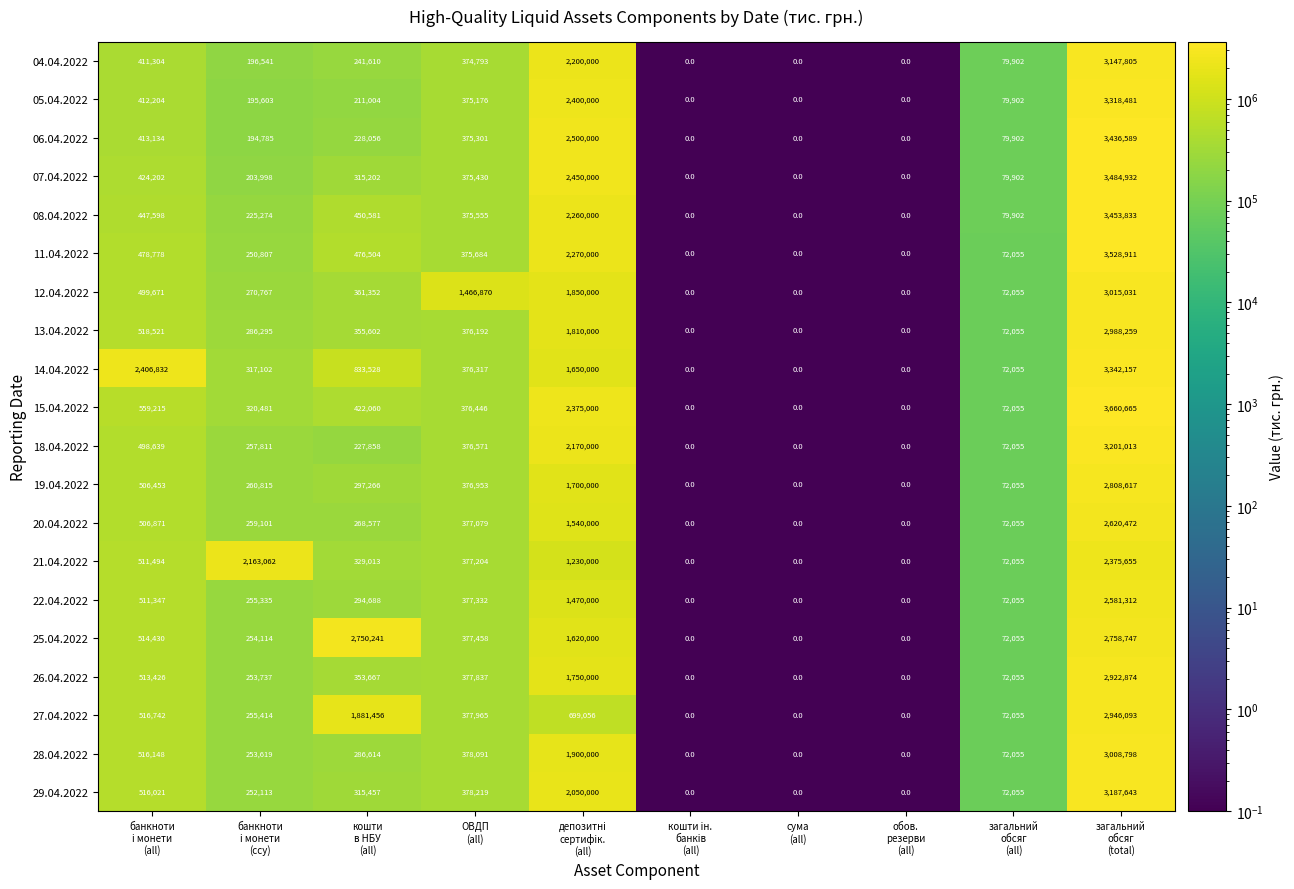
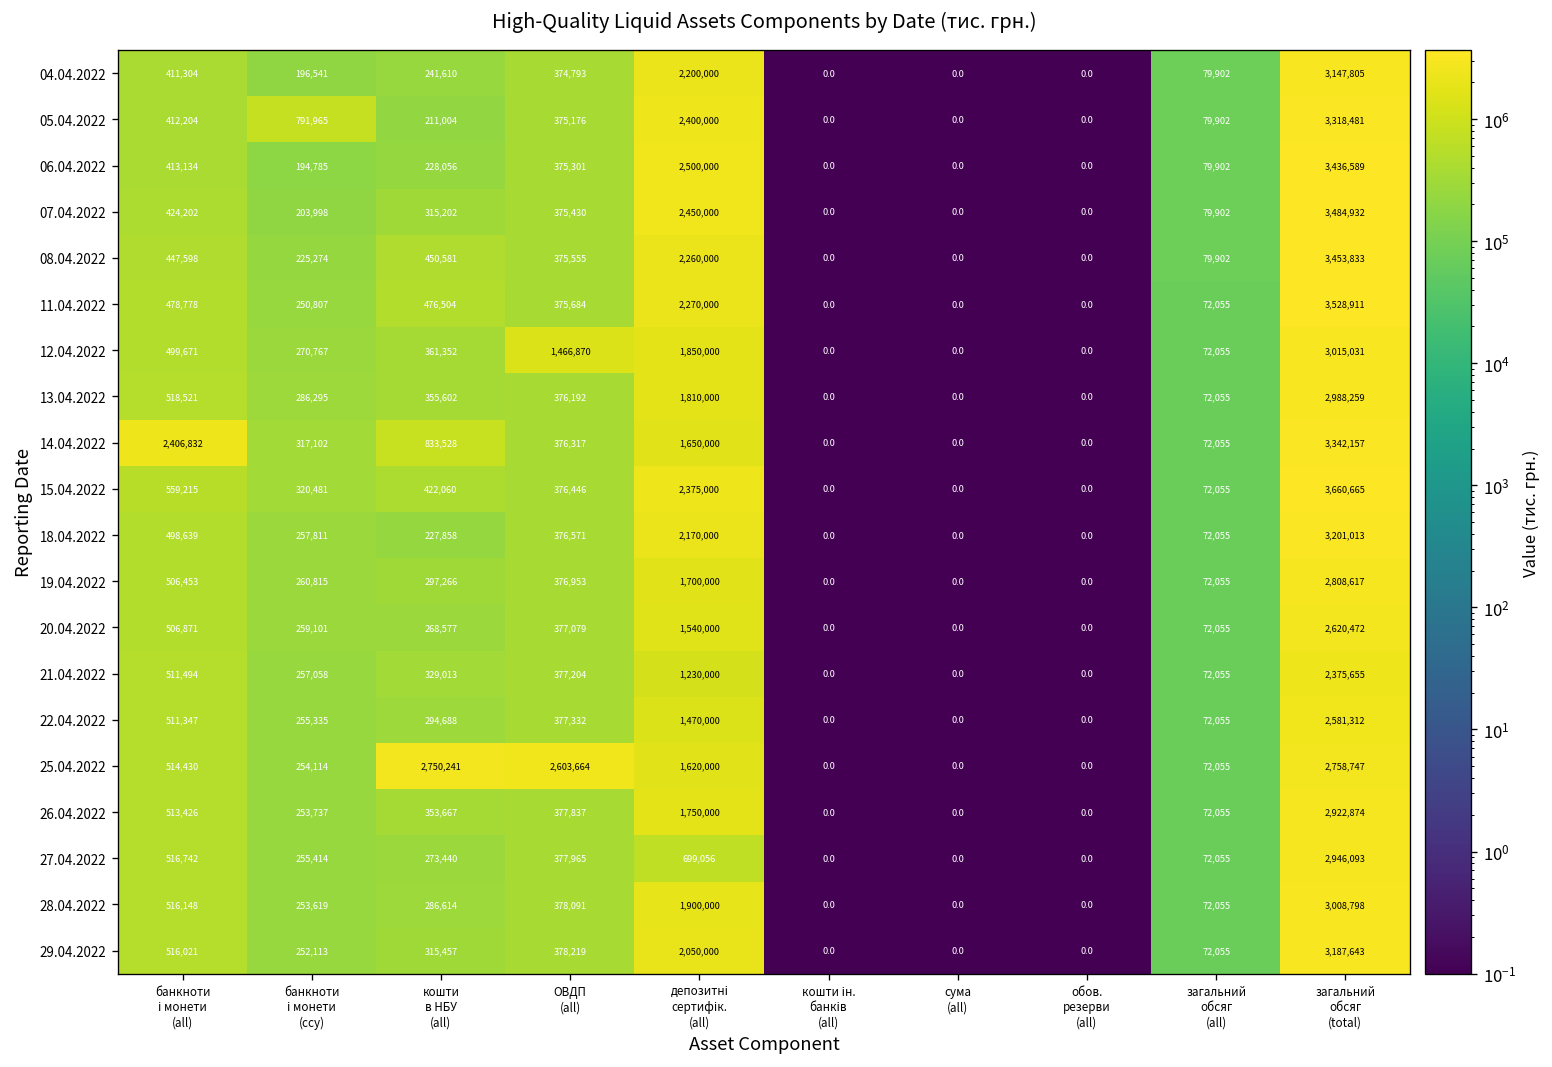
  {
    "04.04.2022": {
      "банкноти і монети (all)": "411,304",
      "банкноти і монети (ccy)": "196,541",
      "кошти в НБУ (all)": "241,610",
      "ОВДП (all)": "374,793",
      "депозитні сертифік. (all)": "2,200,000",
      "кошти ін. банків (all)": "0.0",
      "сума (all)": "0.0",
      "обов. резерви (all)": "0.0",
      "загальний обсяг (all)": "79,902",
      "загальний обсяг (total)": "3,147,805"
    },
    "05.04.2022": {
      "банкноти і монети (all)": "412,204",
-     "банкноти і монети (ccy)": "195,603",
+     "банкноти і монети (ccy)": "791,965",
      "кошти в НБУ (all)": "211,004",
      "ОВДП (all)": "375,176",
      "депозитні сертифік. (all)": "2,400,000",
      "кошти ін. банків (all)": "0.0",
      "сума (all)": "0.0",
      "обов. резерви (all)": "0.0",
      "загальний обсяг (all)": "79,902",
      "загальний обсяг (total)": "3,318,481"
    },
    "06.04.2022": {
      "банкноти і монети (all)": "413,134",
      "банкноти і монети (ccy)": "194,785",
      "кошти в НБУ (all)": "228,056",
      "ОВДП (all)": "375,301",
      "депозитні сертифік. (all)": "2,500,000",
      "кошти ін. банків (all)": "0.0",
      "сума (all)": "0.0",
      "обов. резерви (all)": "0.0",
      "загальний обсяг (all)": "79,902",
      "загальний обсяг (total)": "3,436,589"
    },
    "07.04.2022": {
      "банкноти і монети (all)": "424,202",
      "банкноти і монети (ccy)": "203,998",
      "кошти в НБУ (all)": "315,202",
      "ОВДП (all)": "375,430",
      "депозитні сертифік. (all)": "2,450,000",
      "кошти ін. банків (all)": "0.0",
      "сума (all)": "0.0",
      "обов. резерви (all)": "0.0",
      "загальний обсяг (all)": "79,902",
      "загальний обсяг (total)": "3,484,932"
    },
    "08.04.2022": {
      "банкноти і монети (all)": "447,598",
      "банкноти і монети (ccy)": "225,274",
      "кошти в НБУ (all)": "450,581",
      "ОВДП (all)": "375,555",
      "депозитні сертифік. (all)": "2,260,000",
      "кошти ін. банків (all)": "0.0",
      "сума (all)": "0.0",
      "обов. резерви (all)": "0.0",
      "загальний обсяг (all)": "79,902",
      "загальний обсяг (total)": "3,453,833"
    },
    "11.04.2022": {
      "банкноти і монети (all)": "478,778",
      "банкноти і монети (ccy)": "250,807",
      "кошти в НБУ (all)": "476,504",
      "ОВДП (all)": "375,684",
      "депозитні сертифік. (all)": "2,270,000",
      "кошти ін. банків (all)": "0.0",
      "сума (all)": "0.0",
      "обов. резерви (all)": "0.0",
      "загальний обсяг (all)": "72,055",
      "загальний обсяг (total)": "3,528,911"
    },
    "12.04.2022": {
      "банкноти і монети (all)": "499,671",
      "банкноти і монети (ccy)": "270,767",
      "кошти в НБУ (all)": "361,352",
      "ОВДП (all)": "1,466,870",
      "депозитні сертифік. (all)": "1,850,000",
      "кошти ін. банків (all)": "0.0",
      "сума (all)": "0.0",
      "обов. резерви (all)": "0.0",
      "загальний обсяг (all)": "72,055",
      "загальний обсяг (total)": "3,015,031"
    },
    "13.04.2022": {
      "банкноти і монети (all)": "518,521",
      "банкноти і монети (ccy)": "286,295",
      "кошти в НБУ (all)": "355,602",
      "ОВДП (all)": "376,192",
      "депозитні сертифік. (all)": "1,810,000",
      "кошти ін. банків (all)": "0.0",
      "сума (all)": "0.0",
      "обов. резерви (all)": "0.0",
      "загальний обсяг (all)": "72,055",
      "загальний обсяг (total)": "2,988,259"
    },
    "14.04.2022": {
      "банкноти і монети (all)": "2,406,832",
      "банкноти і монети (ccy)": "317,102",
      "кошти в НБУ (all)": "833,528",
      "ОВДП (all)": "376,317",
      "депозитні сертифік. (all)": "1,650,000",
      "кошти ін. банків (all)": "0.0",
      "сума (all)": "0.0",
      "обов. резерви (all)": "0.0",
      "загальний обсяг (all)": "72,055",
      "загальний обсяг (total)": "3,342,157"
    },
    "15.04.2022": {
      "банкноти і монети (all)": "559,215",
      "банкноти і монети (ccy)": "320,481",
      "кошти в НБУ (all)": "422,060",
      "ОВДП (all)": "376,446",
      "депозитні сертифік. (all)": "2,375,000",
      "кошти ін. банків (all)": "0.0",
      "сума (all)": "0.0",
      "обов. резерви (all)": "0.0",
      "загальний обсяг (all)": "72,055",
      "загальний обсяг (total)": "3,660,665"
    },
    "18.04.2022": {
      "банкноти і монети (all)": "498,639",
      "банкноти і монети (ccy)": "257,811",
      "кошти в НБУ (all)": "227,858",
      "ОВДП (all)": "376,571",
      "депозитні сертифік. (all)": "2,170,000",
      "кошти ін. банків (all)": "0.0",
      "сума (all)": "0.0",
      "обов. резерви (all)": "0.0",
      "загальний обсяг (all)": "72,055",
      "загальний обсяг (total)": "3,201,013"
    },
    "19.04.2022": {
      "банкноти і монети (all)": "506,453",
      "банкноти і монети (ccy)": "260,815",
      "кошти в НБУ (all)": "297,266",
      "ОВДП (all)": "376,953",
      "депозитні сертифік. (all)": "1,700,000",
      "кошти ін. банків (all)": "0.0",
      "сума (all)": "0.0",
      "обов. резерви (all)": "0.0",
      "загальний обсяг (all)": "72,055",
      "загальний обсяг (total)": "2,808,617"
    },
    "20.04.2022": {
      "банкноти і монети (all)": "506,871",
      "банкноти і монети (ccy)": "259,101",
      "кошти в НБУ (all)": "268,577",
      "ОВДП (all)": "377,079",
      "депозитні сертифік. (all)": "1,540,000",
      "кошти ін. банків (all)": "0.0",
      "сума (all)": "0.0",
      "обов. резерви (all)": "0.0",
      "загальний обсяг (all)": "72,055",
      "загальний обсяг (total)": "2,620,472"
    },
    "21.04.2022": {
      "банкноти і монети (all)": "511,494",
-     "банкноти і монети (ccy)": "2,163,062",
+     "банкноти і монети (ccy)": "257,058",
      "кошти в НБУ (all)": "329,013",
      "ОВДП (all)": "377,204",
      "депозитні сертифік. (all)": "1,230,000",
      "кошти ін. банків (all)": "0.0",
      "сума (all)": "0.0",
      "обов. резерви (all)": "0.0",
      "загальний обсяг (all)": "72,055",
      "загальний обсяг (total)": "2,375,655"
    },
    "22.04.2022": {
      "банкноти і монети (all)": "511,347",
      "банкноти і монети (ccy)": "255,335",
      "кошти в НБУ (all)": "294,688",
      "ОВДП (all)": "377,332",
      "депозитні сертифік. (all)": "1,470,000",
      "кошти ін. банків (all)": "0.0",
      "сума (all)": "0.0",
      "обов. резерви (all)": "0.0",
      "загальний обсяг (all)": "72,055",
      "загальний обсяг (total)": "2,581,312"
    },
    "25.04.2022": {
      "банкноти і монети (all)": "514,430",
      "банкноти і монети (ccy)": "254,114",
      "кошти в НБУ (all)": "2,750,241",
-     "ОВДП (all)": "377,458",
+     "ОВДП (all)": "2,603,664",
      "депозитні сертифік. (all)": "1,620,000",
      "кошти ін. банків (all)": "0.0",
      "сума (all)": "0.0",
      "обов. резерви (all)": "0.0",
      "загальний обсяг (all)": "72,055",
      "загальний обсяг (total)": "2,758,747"
    },
    "26.04.2022": {
      "банкноти і монети (all)": "513,426",
      "банкноти і монети (ccy)": "253,737",
      "кошти в НБУ (all)": "353,667",
      "ОВДП (all)": "377,837",
      "депозитні сертифік. (all)": "1,750,000",
      "кошти ін. банків (all)": "0.0",
      "сума (all)": "0.0",
      "обов. резерви (all)": "0.0",
      "загальний обсяг (all)": "72,055",
      "загальний обсяг (total)": "2,922,874"
    },
    "27.04.2022": {
      "банкноти і монети (all)": "516,742",
      "банкноти і монети (ccy)": "255,414",
-     "кошти в НБУ (all)": "1,881,456",
+     "кошти в НБУ (all)": "273,440",
      "ОВДП (all)": "377,965",
      "депозитні сертифік. (all)": "699,056",
      "кошти ін. банків (all)": "0.0",
      "сума (all)": "0.0",
      "обов. резерви (all)": "0.0",
      "загальний обсяг (all)": "72,055",
      "загальний обсяг (total)": "2,946,093"
    },
    "28.04.2022": {
      "банкноти і монети (all)": "516,148",
      "банкноти і монети (ccy)": "253,619",
      "кошти в НБУ (all)": "286,614",
      "ОВДП (all)": "378,091",
      "депозитні сертифік. (all)": "1,900,000",
      "кошти ін. банків (all)": "0.0",
      "сума (all)": "0.0",
      "обов. резерви (all)": "0.0",
      "загальний обсяг (all)": "72,055",
      "загальний обсяг (total)": "3,008,798"
    },
    "29.04.2022": {
      "банкноти і монети (all)": "516,021",
      "банкноти і монети (ccy)": "252,113",
      "кошти в НБУ (all)": "315,457",
      "ОВДП (all)": "378,219",
      "депозитні сертифік. (all)": "2,050,000",
      "кошти ін. банків (all)": "0.0",
      "сума (all)": "0.0",
      "обов. резерви (all)": "0.0",
      "загальний обсяг (all)": "72,055",
      "загальний обсяг (total)": "3,187,643"
    }
  }
